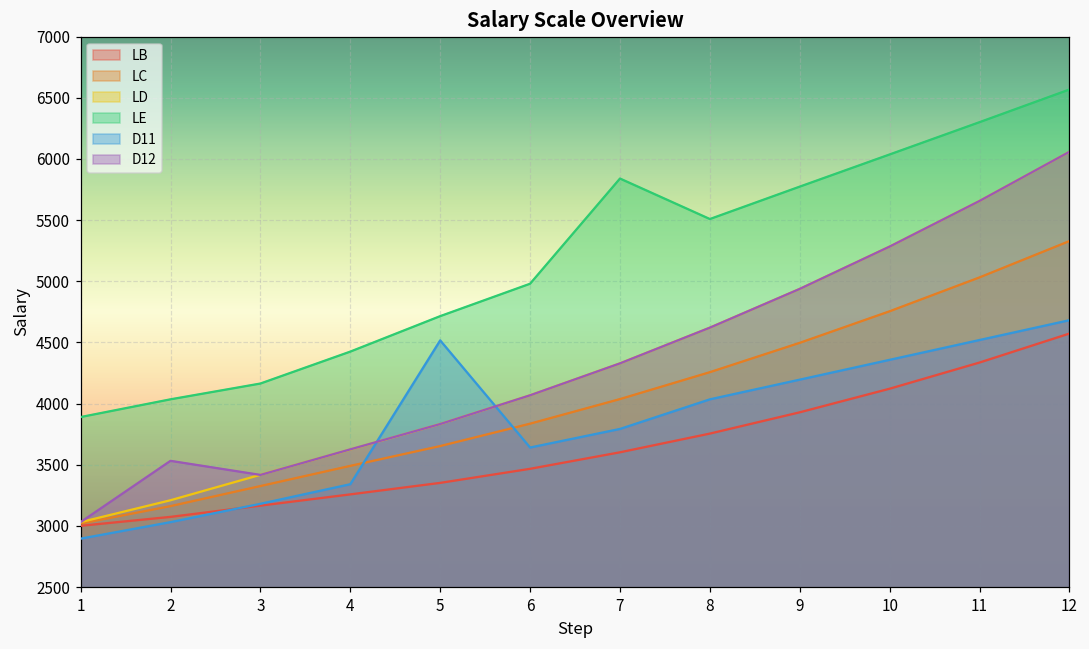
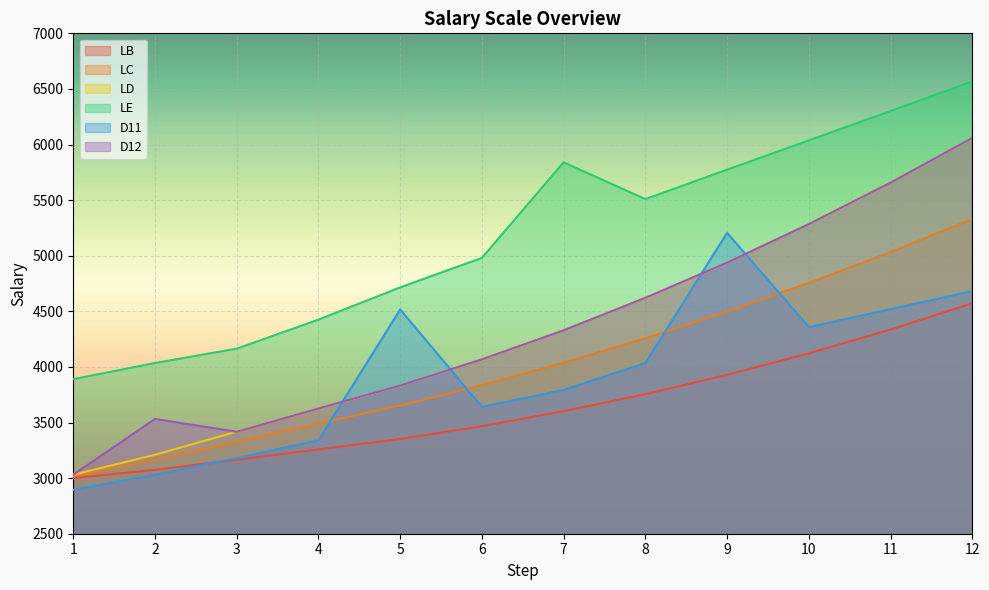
  {
    "LE": {
      "1": 3890,
      "2": 4040,
      "3": 4160,
      "4": 4430,
      "5": 4720,
      "6": 4980,
      "7": 5840,
      "8": 5510,
      "9": 5770,
      "10": 6040,
      "11": 6300,
      "12": 6570
    },
    "D11": {
      "1": 2900,
      "2": 3030,
      "4": 3340,
      "5": 4520,
      "6": 3640,
      "7": 3790,
      "8": 4040,
-     "9": 4200,
+     "9": 5210,
      "10": 4360,
      "11": 4520,
      "12": 4680
    },
    "D12": {
      "2": 3530
    }
  }
